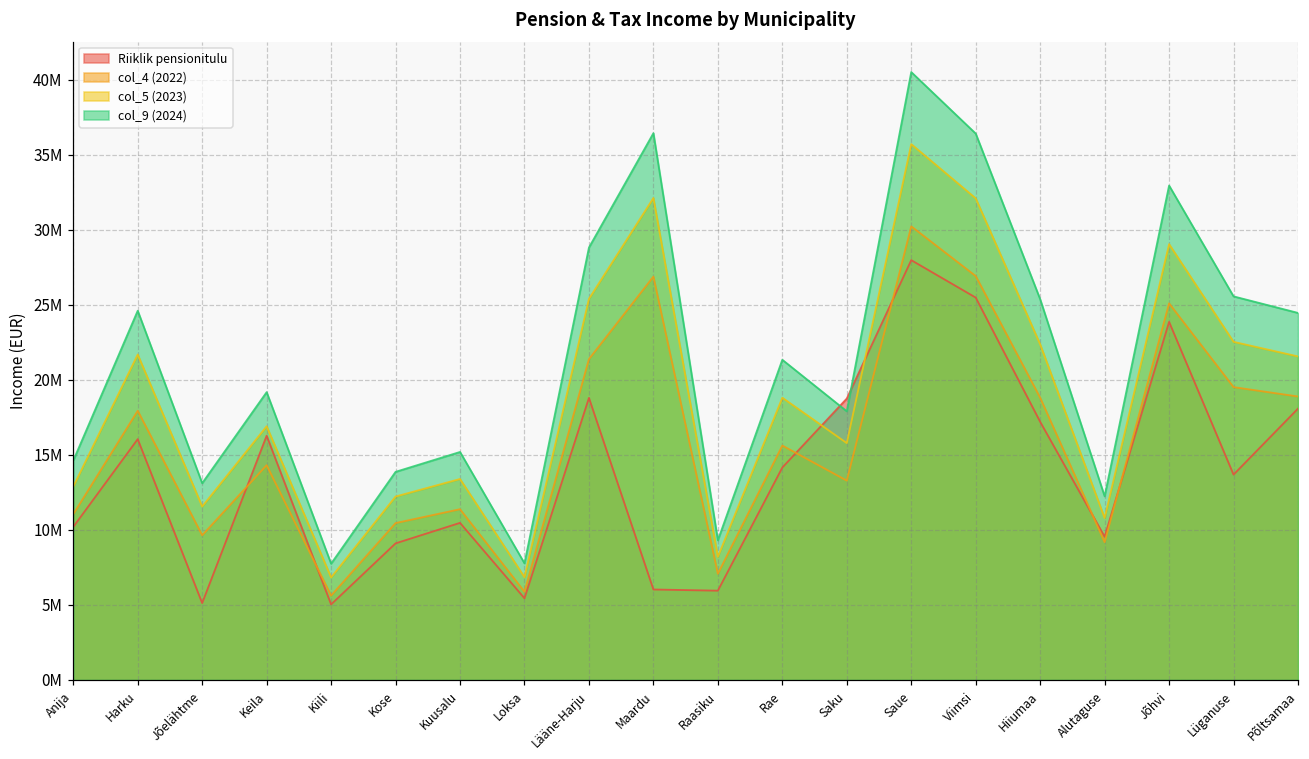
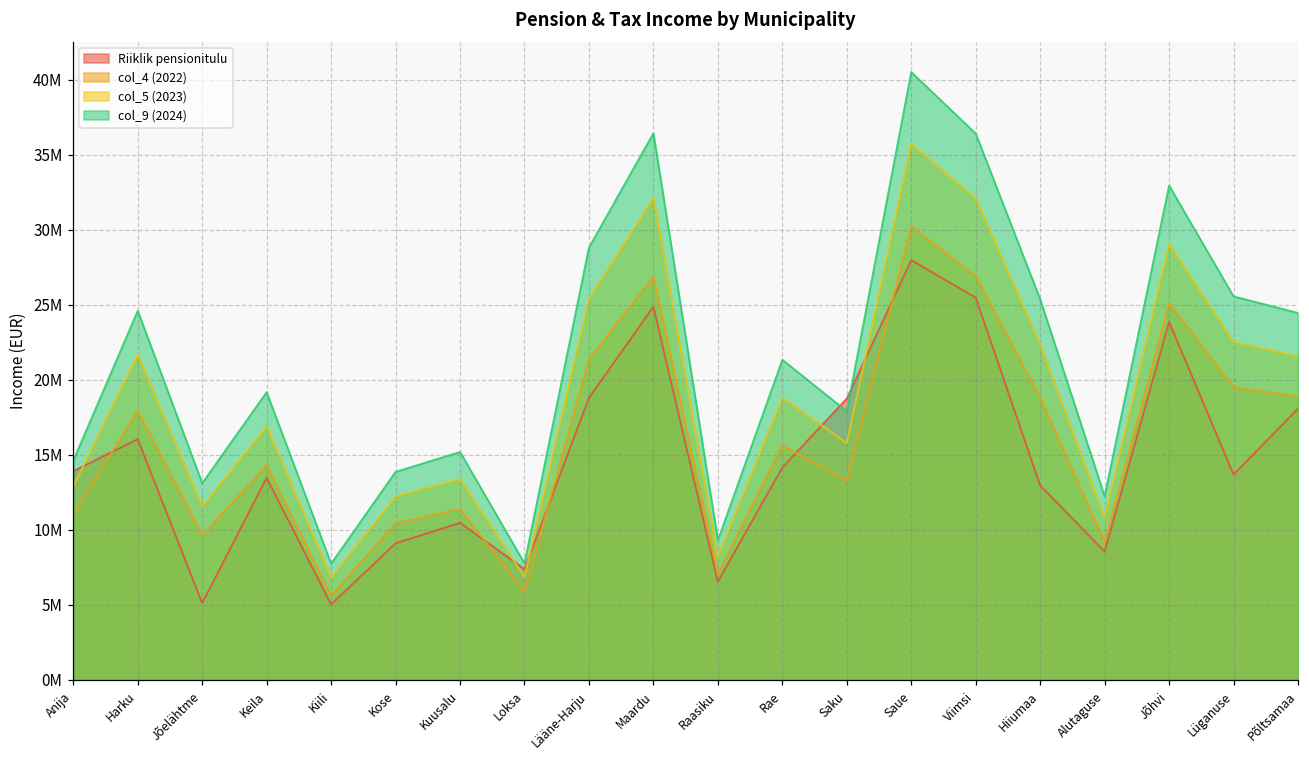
  {
    "Riiklik pensionitulu": {
-     "Anija": 10200000,
+     "Anija": 13900000,
      "Harku": 16000000,
      "Jõelähtme": 5100000,
-     "Keila": 16300000,
+     "Keila": 13500000,
      "Kiili": 5000000,
      "Kose": 9100000,
      "Kuusalu": 10500000,
-     "Loksa": 5400000,
+     "Loksa": 7400000,
      "Lääne-Harju": 18800000,
-     "Maardu": 6000000,
-     "Raasiku": 5900000,
+     "Maardu": 24900000,
+     "Raasiku": 6500000,
      "Rae": 14200000,
      "Saku": 18800000,
      "Saue": 28000000,
      "Viimsi": 25500000,
-     "Hiiumaa": 17200000,
-     "Alutaguse": 9500000,
+     "Hiiumaa": 13000000,
+     "Alutaguse": 8600000,
      "Jõhvi": 23900000,
      "Lüganuse": 13700000,
      "Põltsamaa": 18100000
    },
    "col_9 (2024)": {
      "Anija": 14600000,
      "Harku": 24600000,
      "Jõelähtme": 13100000,
      "Keila": 19200000,
      "Kiili": 7700000,
      "Kose": 13900000,
      "Kuusalu": 15200000,
      "Loksa": 7800000,
      "Lääne-Harju": 28800000,
      "Maardu": 36400000,
      "Raasiku": 9300000,
      "Rae": 21300000,
      "Saku": 17900000,
      "Saue": 40500000,
      "Viimsi": 36400000,
      "Hiiumaa": 25400000,
      "Alutaguse": 12200000,
      "Jõhvi": 32900000,
      "Lüganuse": 25600000,
      "Põltsamaa": 24500000
    }
  }
